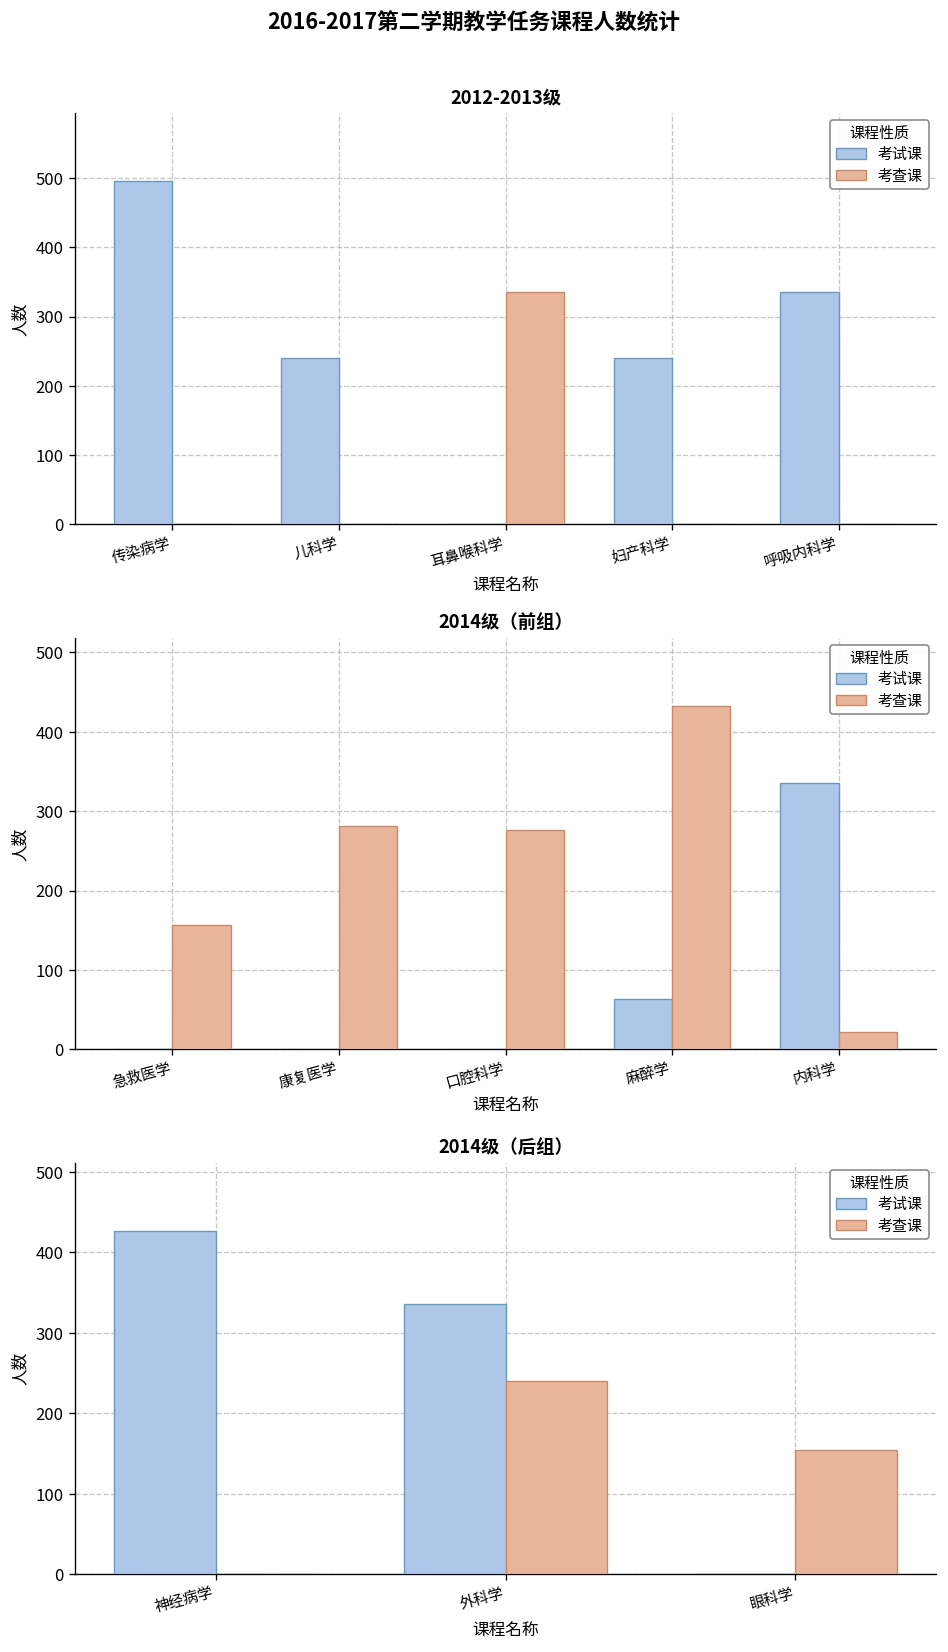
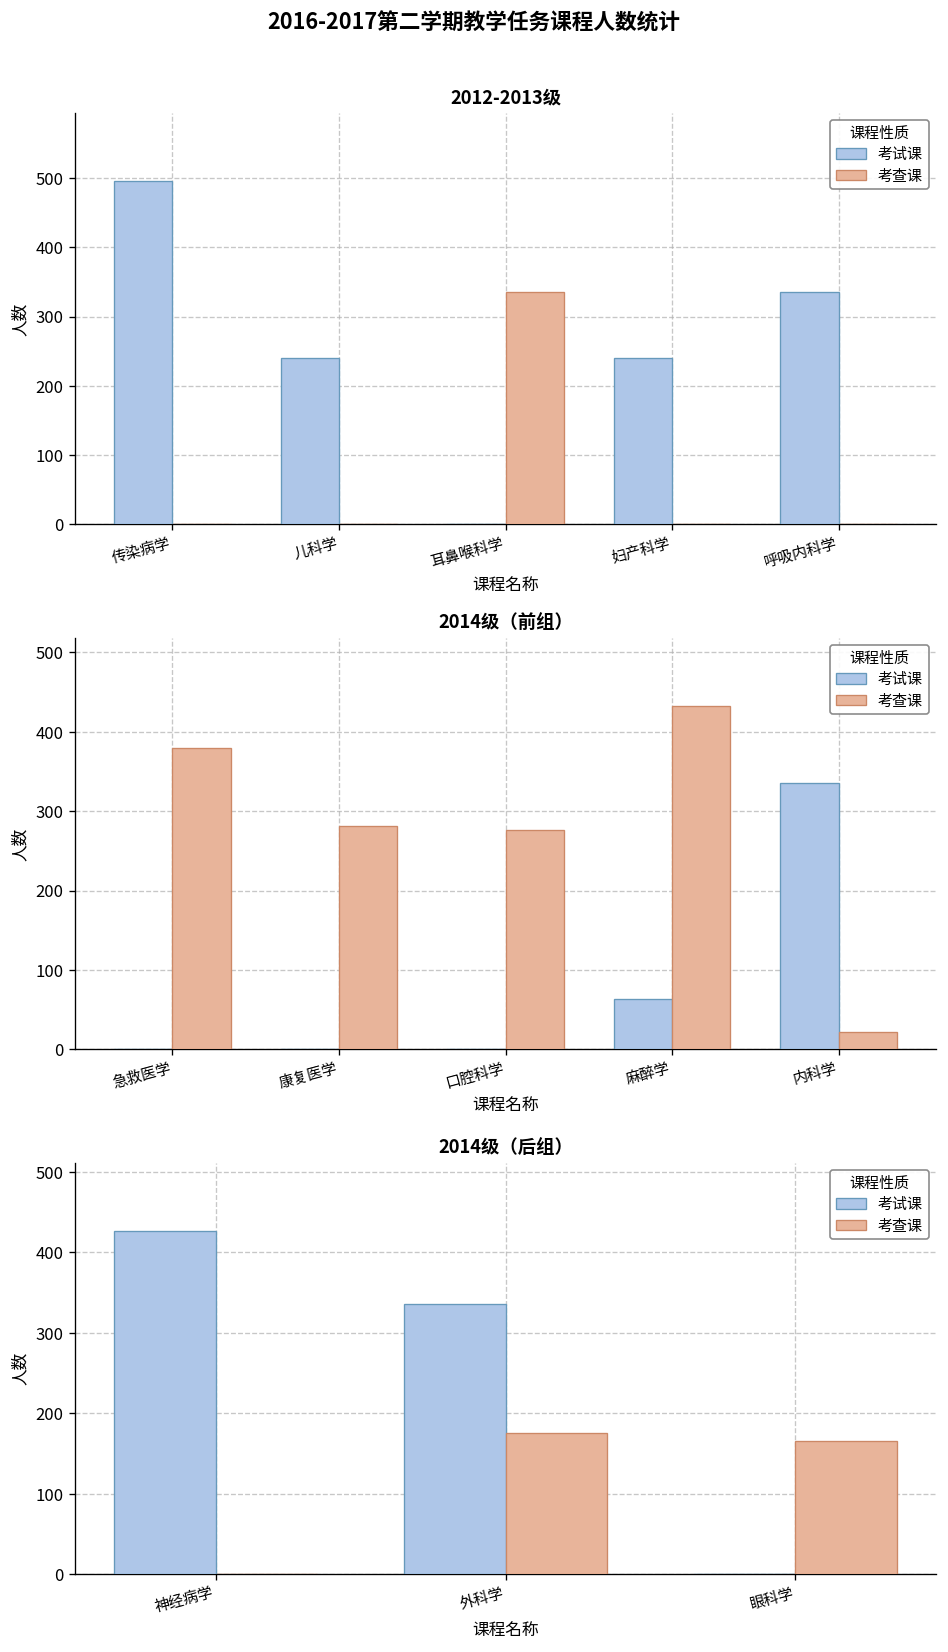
  {
    "2012-2013级": {
      "考试课": {
        "传染病学": 500,
        "儿科学": 240,
        "耳鼻喉科学": 0,
        "妇产科学": 240,
        "呼吸内科学": 340
      },
      "考查课": {
        "传染病学": 0,
        "儿科学": 0,
        "耳鼻喉科学": 340,
        "妇产科学": 0,
        "呼吸内科学": 0
      }
    },
    "2014级（前组）": {
      "考试课": {
        "急救医学": 0,
        "康复医学": 0,
        "口腔科学": 0,
        "麻醉学": 60,
        "内科学": 340
      },
      "考查课": {
-       "急救医学": 160,
+       "急救医学": 380,
        "康复医学": 280,
        "口腔科学": 280,
        "麻醉学": 430,
        "内科学": 20
      }
    },
    "2014级（后组）": {
      "考试课": {
        "神经病学": 430,
        "外科学": 340,
        "眼科学": 0
      },
      "考查课": {
        "神经病学": 0,
-       "外科学": 240,
-       "眼科学": 150
+       "外科学": 180,
+       "眼科学": 170
      }
    }
  }
